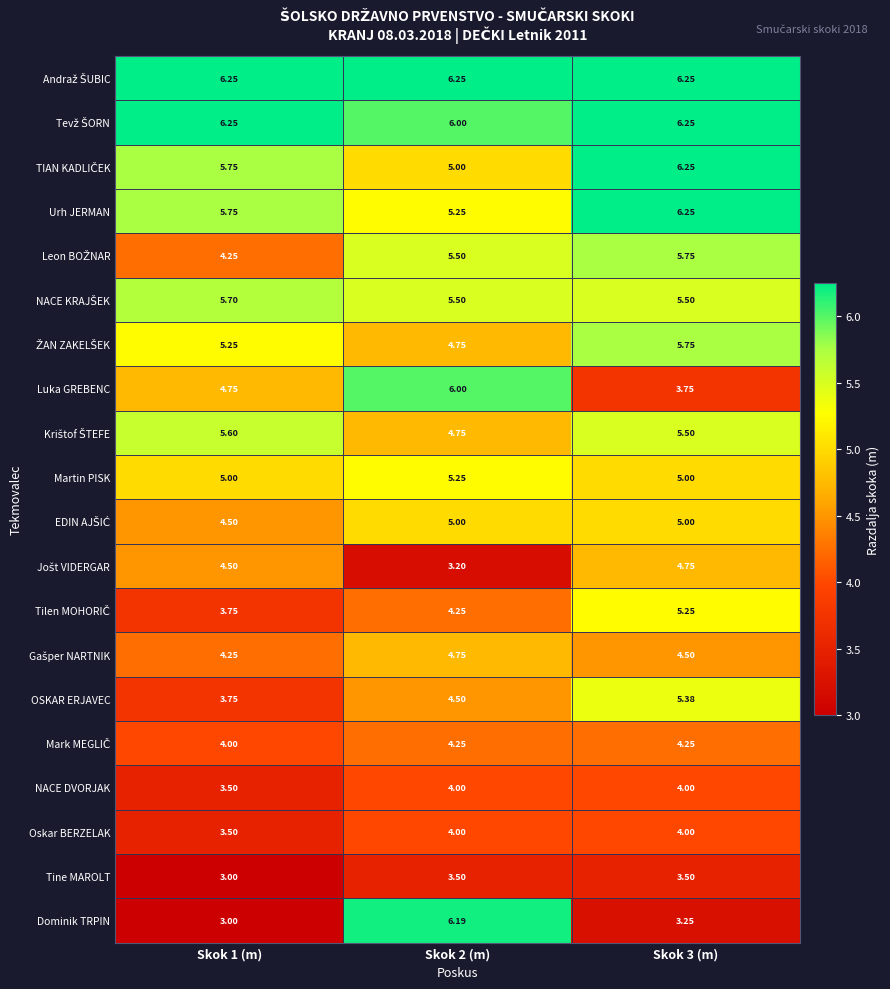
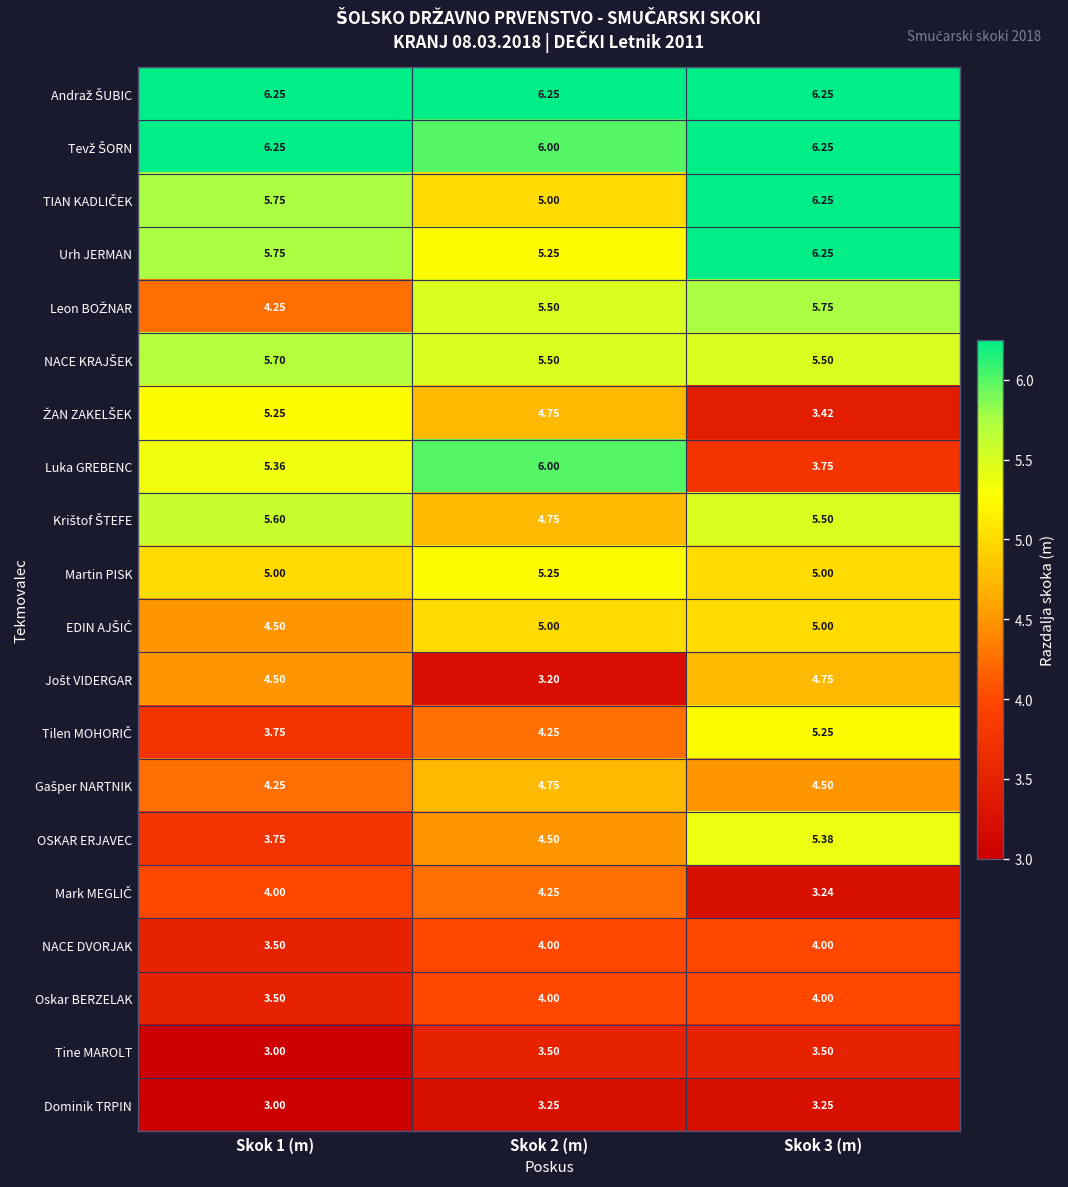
  {
    "Andraž ŠUBIC": {
      "Skok 1 (m)": 6.25,
      "Skok 2 (m)": 6.25,
      "Skok 3 (m)": 6.25
    },
    "Tevž ŠORN": {
      "Skok 1 (m)": 6.25,
      "Skok 2 (m)": 6.00,
      "Skok 3 (m)": 6.25
    },
    "TIAN KADLIČEK": {
      "Skok 1 (m)": 5.75,
      "Skok 2 (m)": 5.00,
      "Skok 3 (m)": 6.25
    },
    "Urh JERMAN": {
      "Skok 1 (m)": 5.75,
      "Skok 2 (m)": 5.25,
      "Skok 3 (m)": 6.25
    },
    "Leon BOŽNAR": {
      "Skok 1 (m)": 4.25,
      "Skok 2 (m)": 5.50,
      "Skok 3 (m)": 5.75
    },
    "NACE KRAJŠEK": {
      "Skok 1 (m)": 5.70,
      "Skok 2 (m)": 5.50,
      "Skok 3 (m)": 5.50
    },
    "ŽAN ZAKELŠEK": {
      "Skok 1 (m)": 5.25,
      "Skok 2 (m)": 4.75,
-     "Skok 3 (m)": 5.75
+     "Skok 3 (m)": 3.42
    },
    "Luka GREBENC": {
-     "Skok 1 (m)": 4.75,
+     "Skok 1 (m)": 5.36,
      "Skok 2 (m)": 6.00,
      "Skok 3 (m)": 3.75
    },
    "Krištof ŠTEFE": {
      "Skok 1 (m)": 5.60,
      "Skok 2 (m)": 4.75,
      "Skok 3 (m)": 5.50
    },
    "Martin PISK": {
      "Skok 1 (m)": 5.00,
      "Skok 2 (m)": 5.25,
      "Skok 3 (m)": 5.00
    },
    "EDIN AJŠIĆ": {
      "Skok 1 (m)": 4.50,
      "Skok 2 (m)": 5.00,
      "Skok 3 (m)": 5.00
    },
    "Jošt VIDERGAR": {
      "Skok 1 (m)": 4.50,
      "Skok 2 (m)": 3.20,
      "Skok 3 (m)": 4.75
    },
    "Tilen MOHORIČ": {
      "Skok 1 (m)": 3.75,
      "Skok 2 (m)": 4.25,
      "Skok 3 (m)": 5.25
    },
    "Gašper NARTNIK": {
      "Skok 1 (m)": 4.25,
      "Skok 2 (m)": 4.75,
      "Skok 3 (m)": 4.50
    },
    "OSKAR ERJAVEC": {
      "Skok 1 (m)": 3.75,
      "Skok 2 (m)": 4.50,
      "Skok 3 (m)": 5.38
    },
    "Mark MEGLIČ": {
      "Skok 1 (m)": 4.00,
      "Skok 2 (m)": 4.25,
-     "Skok 3 (m)": 4.25
+     "Skok 3 (m)": 3.24
    },
    "NACE DVORJAK": {
      "Skok 1 (m)": 3.50,
      "Skok 2 (m)": 4.00,
      "Skok 3 (m)": 4.00
    },
    "Oskar BERZELAK": {
      "Skok 1 (m)": 3.50,
      "Skok 2 (m)": 4.00,
      "Skok 3 (m)": 4.00
    },
    "Tine MAROLT": {
      "Skok 1 (m)": 3.00,
      "Skok 2 (m)": 3.50,
      "Skok 3 (m)": 3.50
    },
    "Dominik TRPIN": {
      "Skok 1 (m)": 3.00,
-     "Skok 2 (m)": 6.19,
+     "Skok 2 (m)": 3.25,
      "Skok 3 (m)": 3.25
    }
  }
